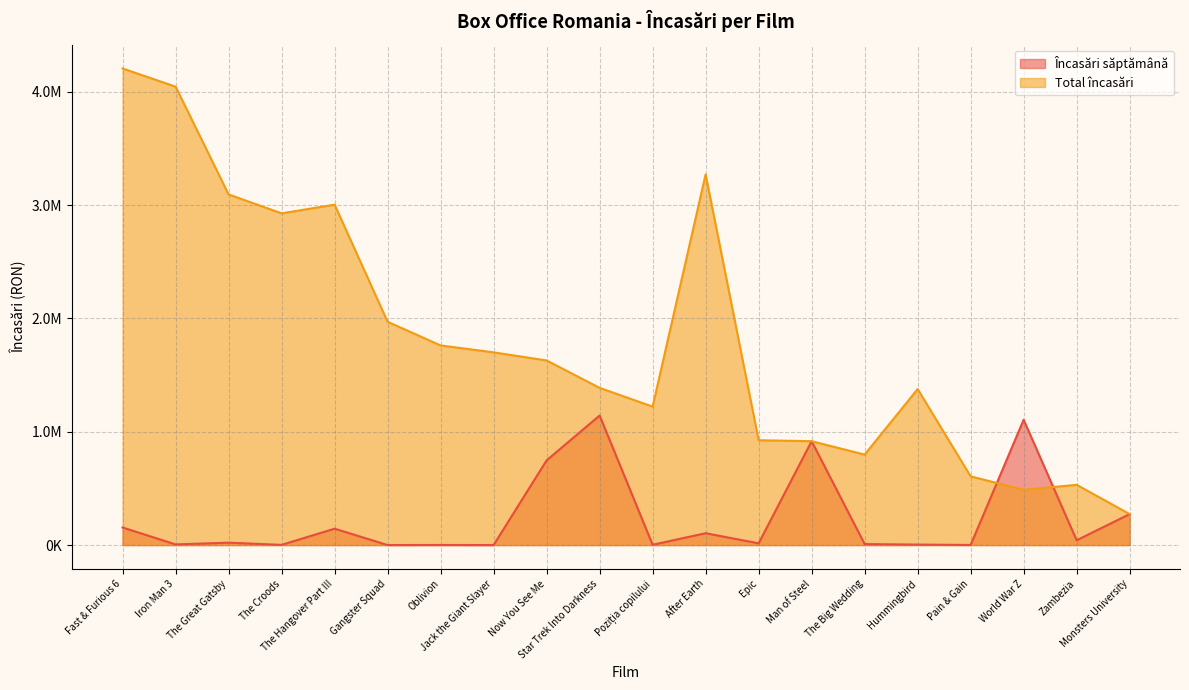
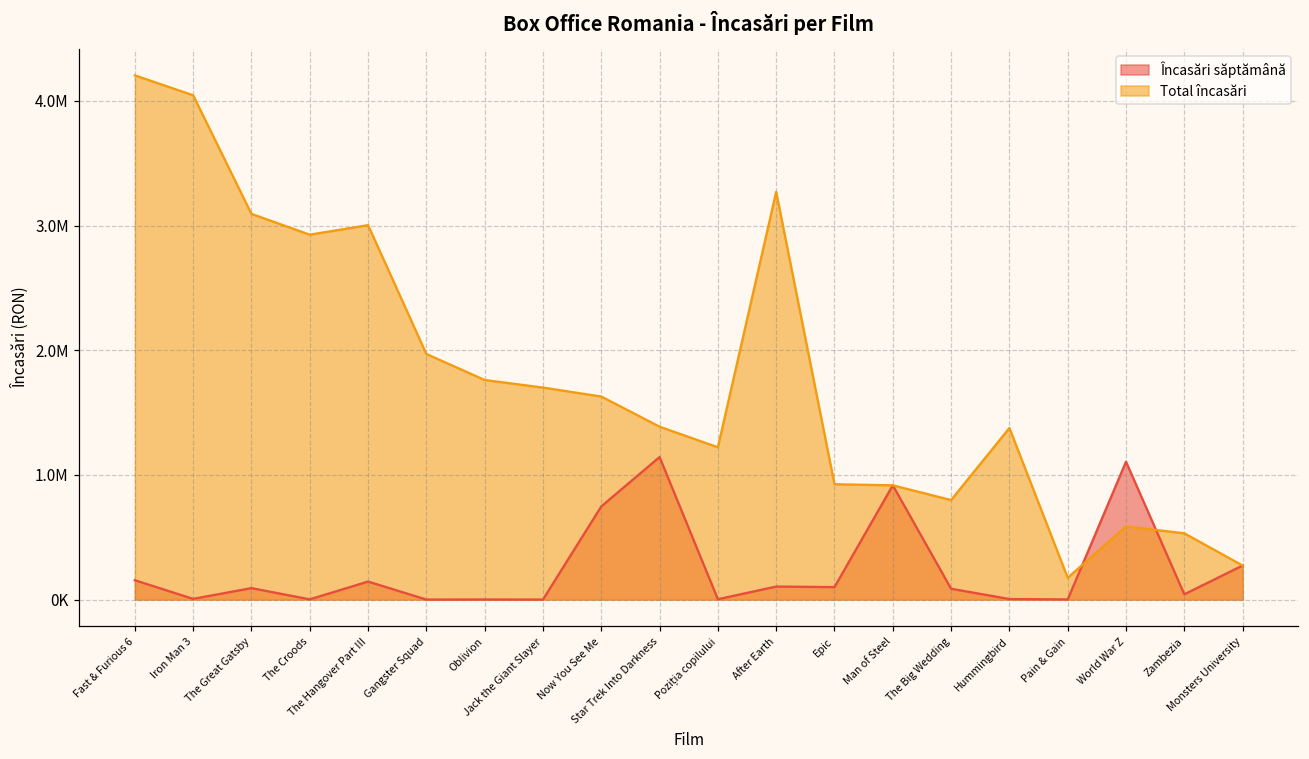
  {
    "Încasări săptămână": {
      "Fast & Furious 6": 150000,
      "Iron Man 3": 10000,
-     "The Great Gatsby": 20000,
+     "The Great Gatsby": 90000,
      "The Croods": 0,
      "The Hangover Part III": 140000,
      "Gangster Squad": 0,
      "Oblivion": 0,
      "Jack the Giant Slayer": 0,
      "Now You See Me": 750000,
      "Star Trek Into Darkness": 1140000,
      "Poziția copilului": 0,
      "After Earth": 100000,
-     "Epic": 20000,
-     "The Big Wedding": 10000,
+     "Epic": 100000,
+     "The Big Wedding": 90000,
      "Hummingbird": 0,
      "Pain & Gain": 0,
      "World War Z": 1110000,
      "Zambezia": 40000
    },
    "Total încasări": {
      "Fast & Furious 6": 4200000,
      "Iron Man 3": 4040000,
      "The Great Gatsby": 3090000,
      "The Croods": 2930000,
      "The Hangover Part III": 3000000,
      "Gangster Squad": 1970000,
      "Oblivion": 1760000,
      "Jack the Giant Slayer": 1700000,
      "Now You See Me": 1630000,
      "Star Trek Into Darkness": 1390000,
      "Poziția copilului": 1220000,
      "After Earth": 3270000,
      "Epic": 920000,
      "The Big Wedding": 800000,
      "Hummingbird": 1380000,
-     "Pain & Gain": 610000,
-     "World War Z": 490000,
+     "Pain & Gain": 170000,
+     "World War Z": 590000,
      "Zambezia": 530000
    }
  }
